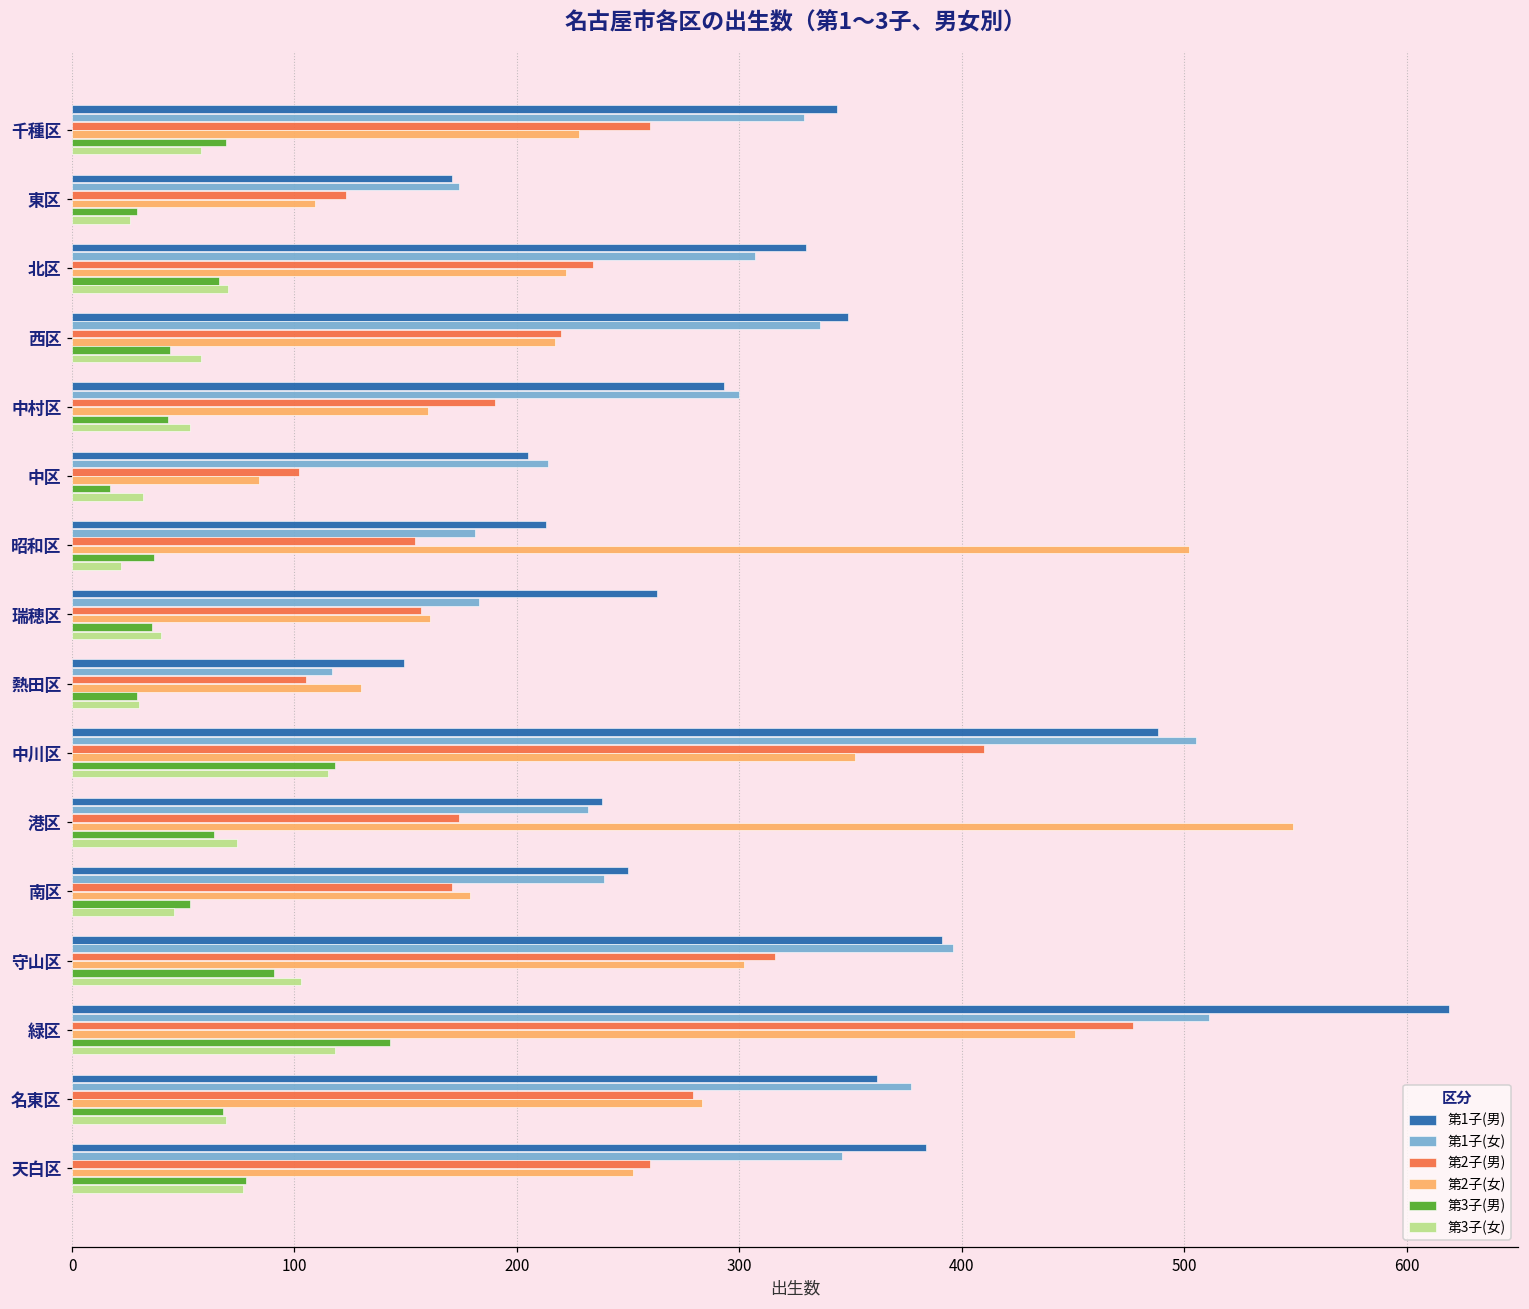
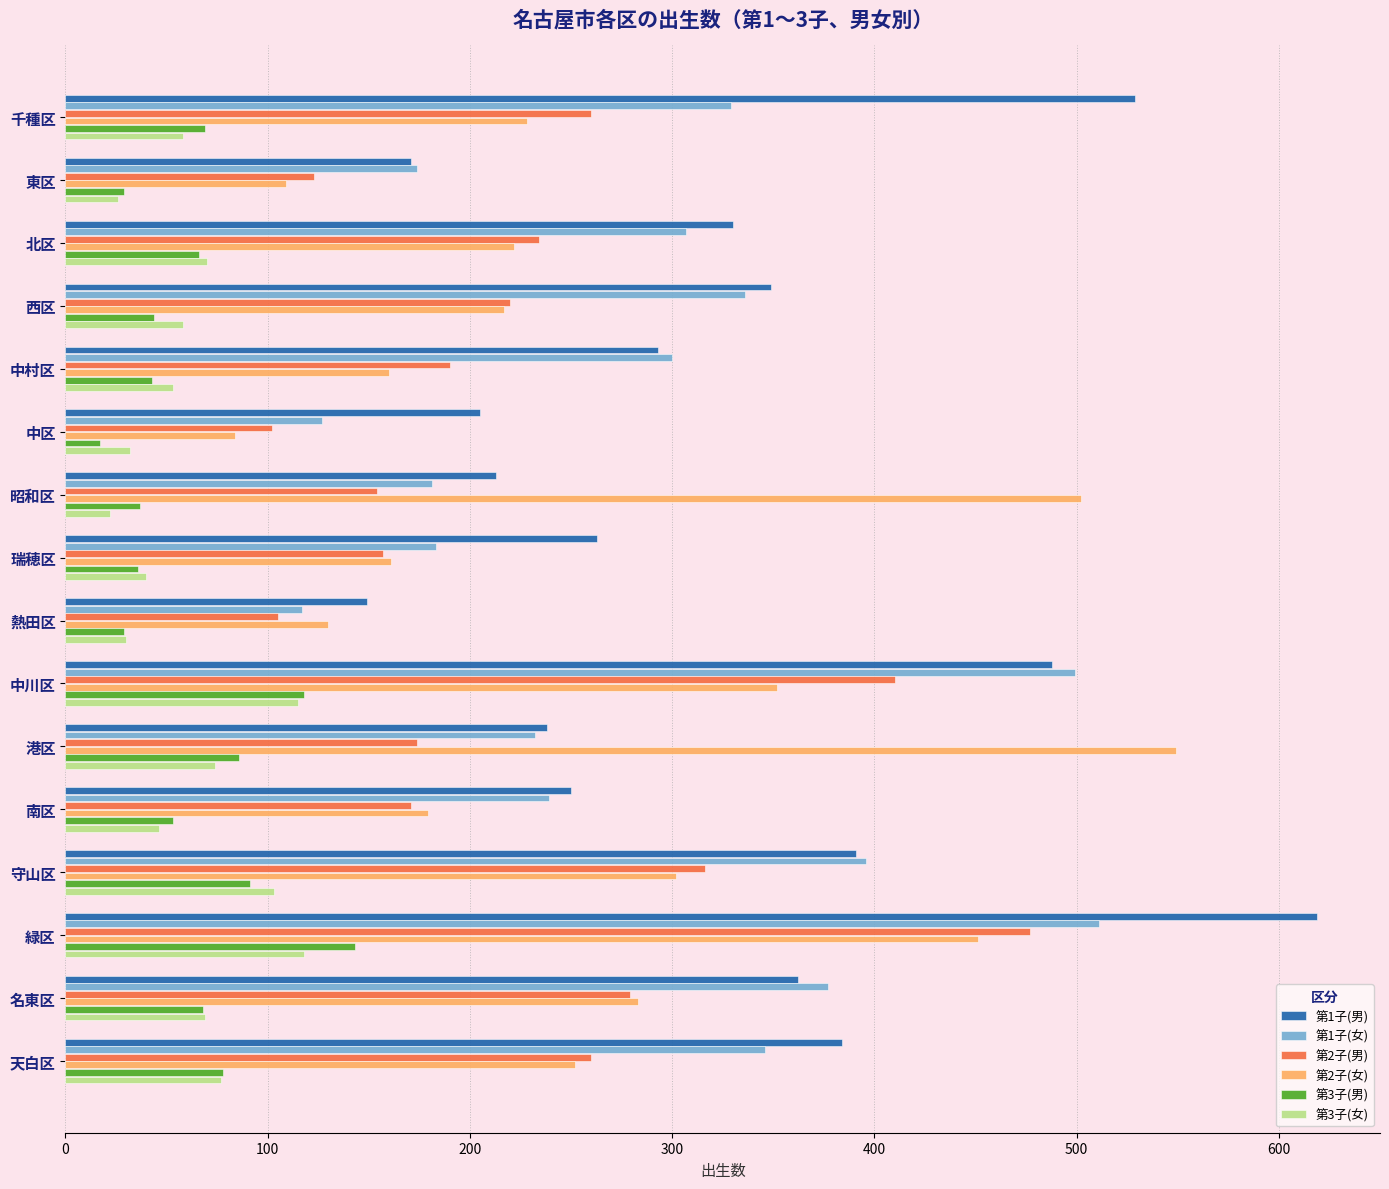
  {
    "第1子(男)": {
-     "千種区": 344,
+     "千種区": 529,
      "東区": 171,
      "北区": 330,
      "西区": 349,
      "中村区": 293,
      "中区": 205,
      "昭和区": 213,
      "瑞穂区": 263,
      "熱田区": 149,
      "中川区": 488,
      "港区": 238,
      "南区": 250,
      "守山区": 391,
      "緑区": 619,
      "名東区": 362,
      "天白区": 384
    },
    "第1子(女)": {
      "千種区": 329,
      "東区": 174,
      "北区": 307,
      "西区": 336,
      "中村区": 300,
-     "中区": 214,
+     "中区": 127,
      "昭和区": 181,
      "瑞穂区": 183,
      "熱田区": 117,
-     "中川区": 505,
+     "中川区": 499,
      "港区": 232,
      "南区": 239,
      "守山区": 396,
      "緑区": 511,
      "名東区": 377,
      "天白区": 346
    },
    "第2子(男)": {
      "千種区": 260,
      "東区": 123,
      "北区": 234,
      "西区": 220,
      "中村区": 190,
      "中区": 102,
      "昭和区": 154,
      "瑞穂区": 157,
      "熱田区": 105,
      "中川区": 410,
      "港区": 174,
      "南区": 171,
      "守山区": 316,
      "緑区": 477,
      "名東区": 279,
      "天白区": 260
    },
    "第2子(女)": {
      "千種区": 228,
      "東区": 109,
      "北区": 222,
      "西区": 217,
      "中村区": 160,
      "中区": 84,
      "昭和区": 502,
      "瑞穂区": 161,
      "熱田区": 130,
      "中川区": 352,
      "港区": 549,
      "南区": 179,
      "守山区": 302,
      "緑区": 451,
      "名東区": 283,
      "天白区": 252
    },
    "第3子(男)": {
      "千種区": 69,
      "東区": 29,
      "北区": 66,
      "西区": 44,
      "中村区": 43,
      "中区": 17,
      "昭和区": 37,
      "瑞穂区": 36,
      "熱田区": 29,
      "中川区": 118,
-     "港区": 64,
+     "港区": 86,
      "南区": 53,
      "守山区": 91,
      "緑区": 143,
      "名東区": 68,
      "天白区": 78
    },
    "第3子(女)": {
      "千種区": 58,
      "東区": 26,
      "北区": 70,
      "西区": 58,
      "中村区": 53,
      "中区": 32,
      "昭和区": 22,
      "瑞穂区": 40,
      "熱田区": 30,
      "中川区": 115,
      "港区": 74,
      "南区": 46,
      "守山区": 103,
      "緑区": 118,
      "名東区": 69,
      "天白区": 77
    }
  }
